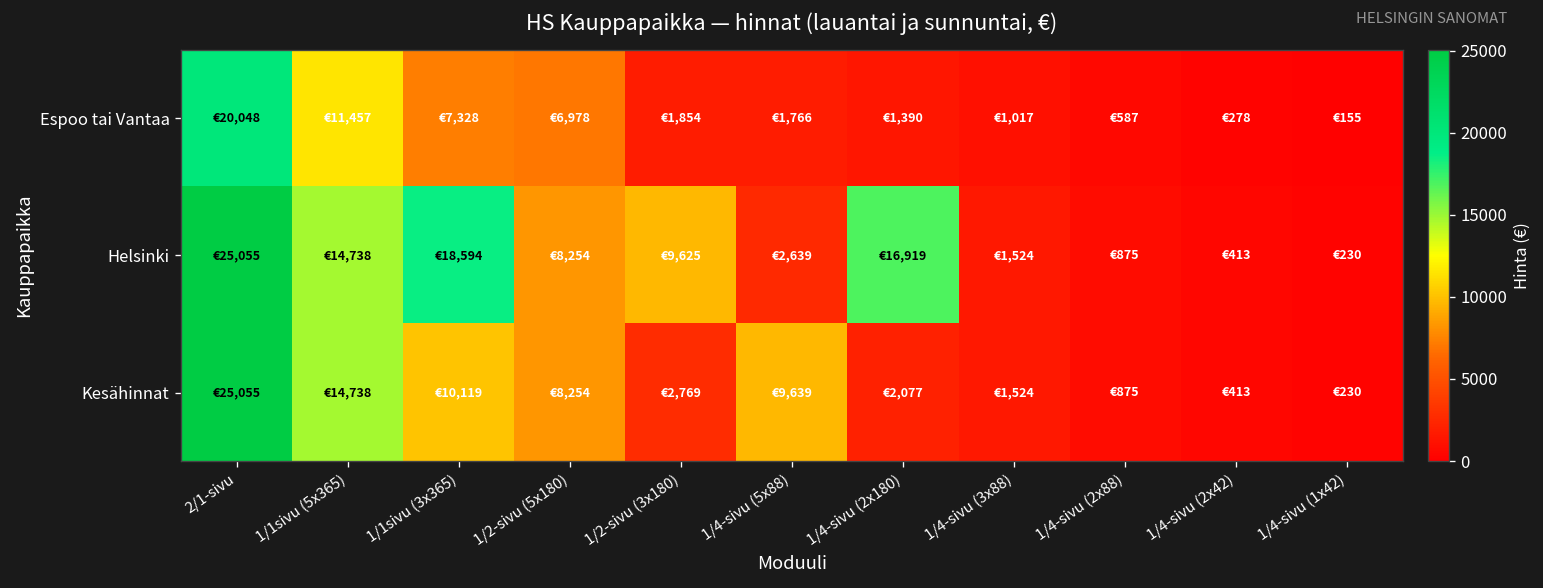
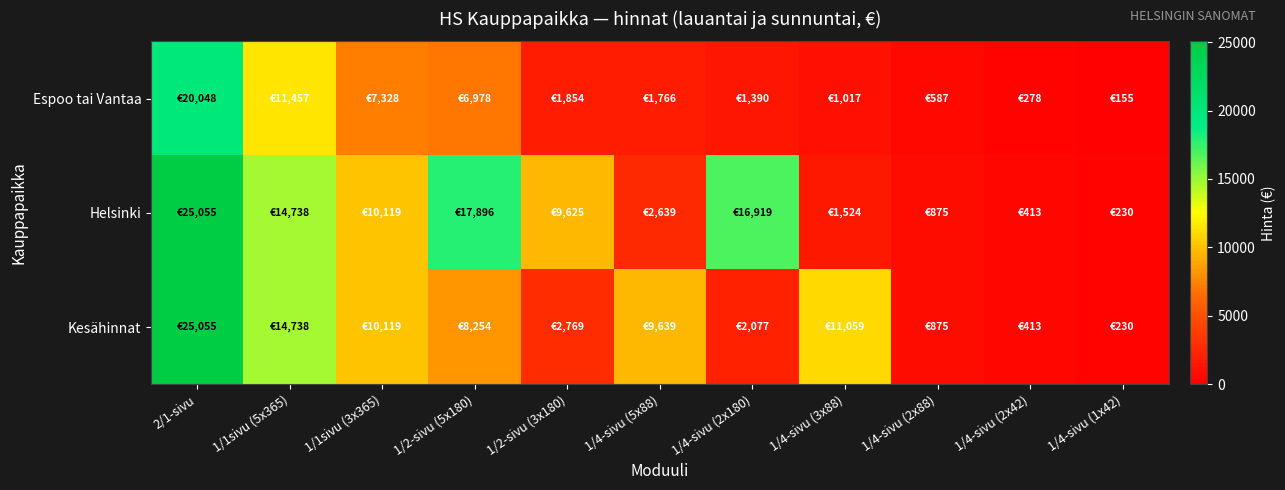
  {
    "Espoo tai Vantaa": {
      "2/1-sivu": "€20,048",
      "1/1sivu (5x365)": "€11,457",
      "1/1sivu (3x365)": "€7,328",
      "1/2-sivu (5x180)": "€6,978",
      "1/2-sivu (3x180)": "€1,854",
      "1/4-sivu (5x88)": "€1,766",
      "1/4-sivu (2x180)": "€1,390",
      "1/4-sivu (3x88)": "€1,017",
      "1/4-sivu (2x88)": "€587",
      "1/4-sivu (2x42)": "€278",
      "1/4-sivu (1x42)": "€155"
    },
    "Helsinki": {
      "2/1-sivu": "€25,055",
      "1/1sivu (5x365)": "€14,738",
-     "1/1sivu (3x365)": "€18,594",
-     "1/2-sivu (5x180)": "€8,254",
+     "1/1sivu (3x365)": "€10,119",
+     "1/2-sivu (5x180)": "€17,896",
      "1/2-sivu (3x180)": "€9,625",
      "1/4-sivu (5x88)": "€2,639",
      "1/4-sivu (2x180)": "€16,919",
      "1/4-sivu (3x88)": "€1,524",
      "1/4-sivu (2x88)": "€875",
      "1/4-sivu (2x42)": "€413",
      "1/4-sivu (1x42)": "€230"
    },
    "Kesähinnat": {
      "2/1-sivu": "€25,055",
      "1/1sivu (5x365)": "€14,738",
      "1/1sivu (3x365)": "€10,119",
      "1/2-sivu (5x180)": "€8,254",
      "1/2-sivu (3x180)": "€2,769",
      "1/4-sivu (5x88)": "€9,639",
      "1/4-sivu (2x180)": "€2,077",
-     "1/4-sivu (3x88)": "€1,524",
+     "1/4-sivu (3x88)": "€11,059",
      "1/4-sivu (2x88)": "€875",
      "1/4-sivu (2x42)": "€413",
      "1/4-sivu (1x42)": "€230"
    }
  }
